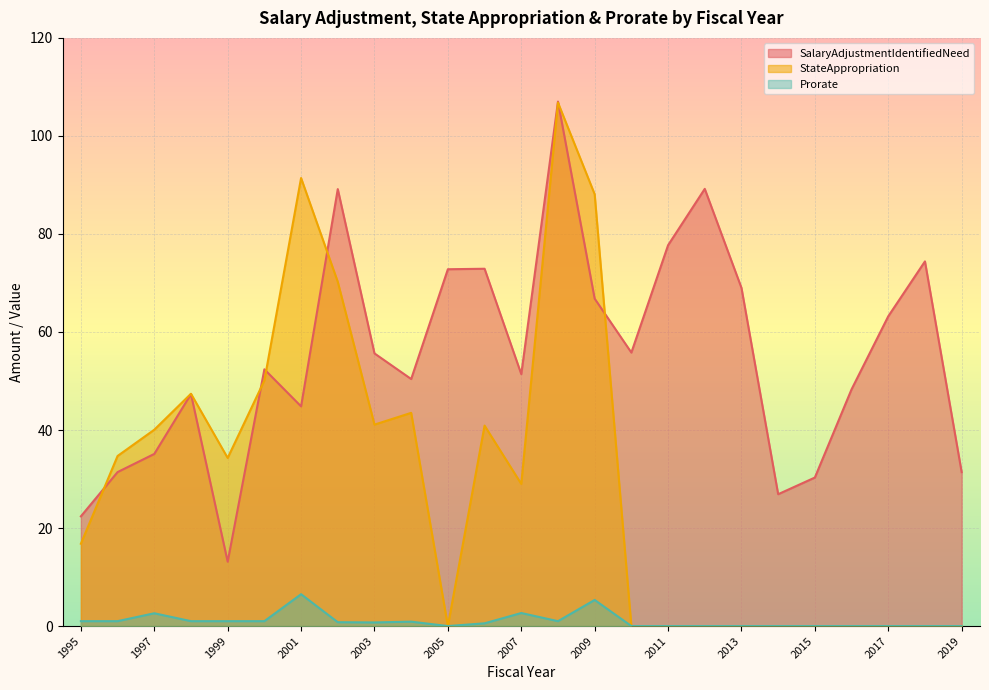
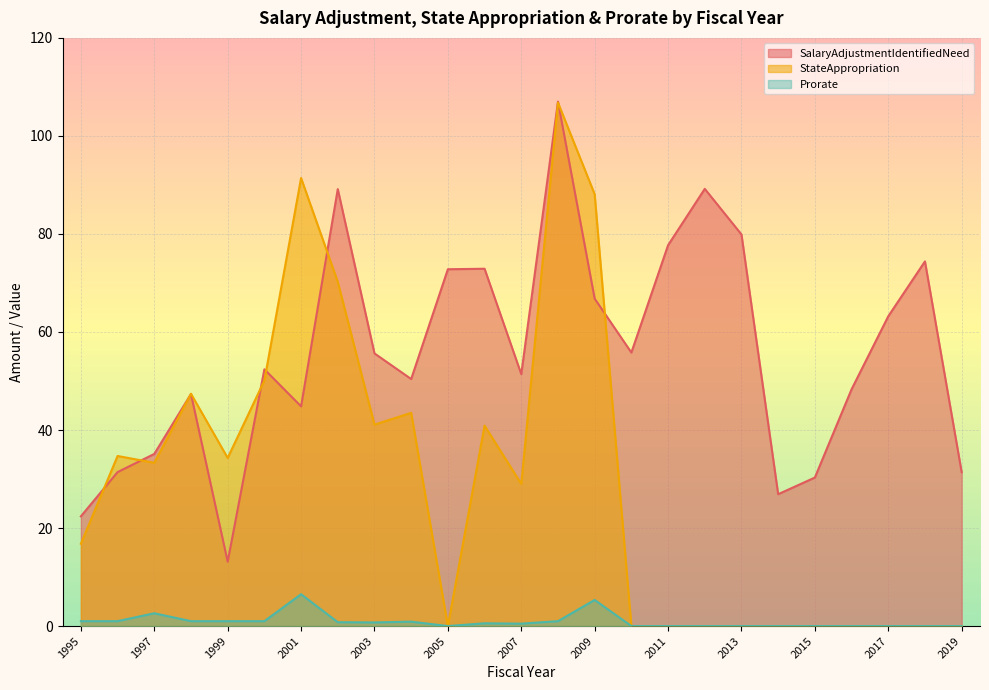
  {
    "SalaryAdjustmentIdentifiedNeed": {
      "1995": 22,
      "1997": 35,
      "1999": 13,
      "2001": 45,
      "2003": 56,
      "2005": 73,
      "2007": 51,
      "2009": 67,
      "2011": 78,
-     "2013": 69,
+     "2013": 80,
      "2015": 30,
      "2017": 63,
      "2019": 31
    },
    "StateAppropriation": {
      "1995": 17,
-     "1997": 40,
+     "1997": 33,
      "1999": 34,
      "2001": 91,
      "2003": 41,
      "2007": 29,
      "2009": 88
    },
    "Prorate": {
      "1995": 1,
      "1997": 3,
      "1999": 1,
      "2001": 7,
      "2003": 1,
-     "2007": 3,
+     "2007": 0,
      "2009": 5
    }
  }
